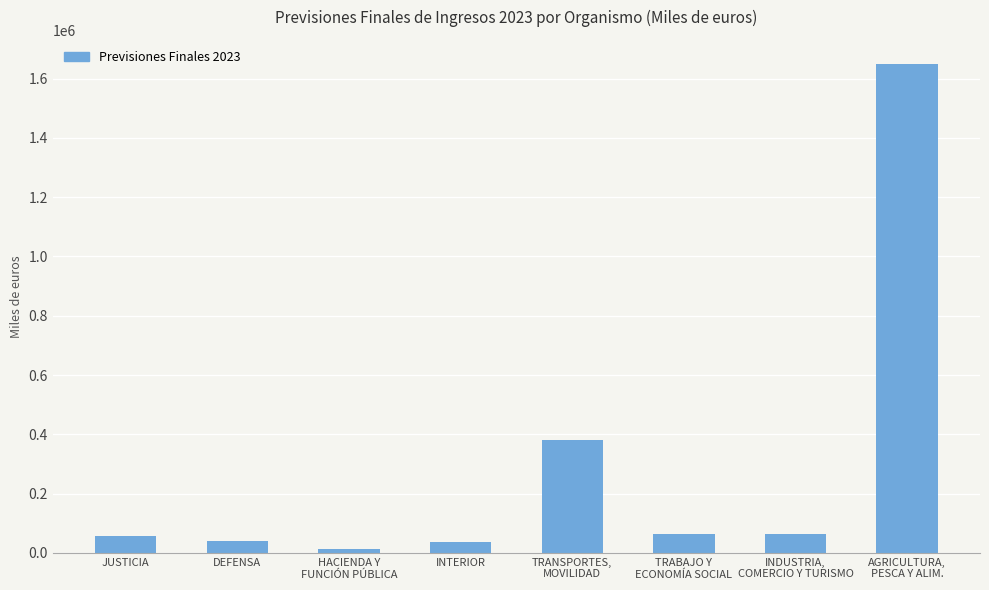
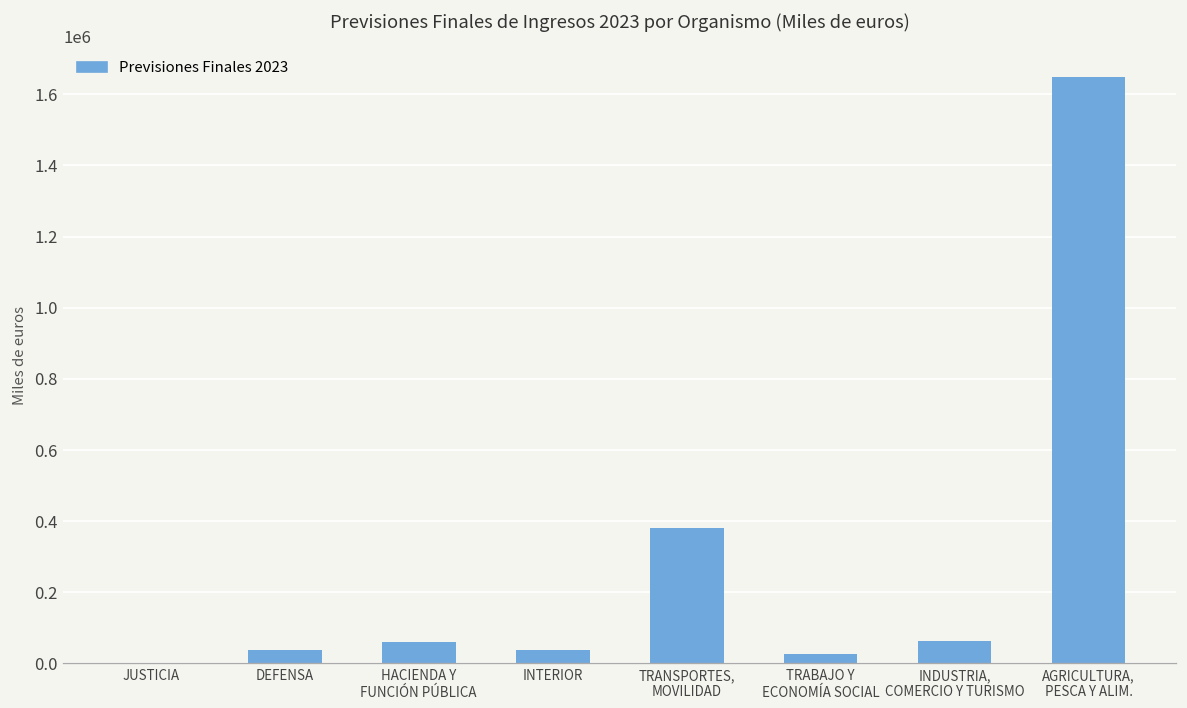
  {
-   "JUSTICIA": 60000,
+   "JUSTICIA": 0,
    "DEFENSA": 40000,
-   "HACIENDA Y FUNCIÓN PÚBLICA": 10000,
+   "HACIENDA Y FUNCIÓN PÚBLICA": 60000,
    "INTERIOR": 40000,
    "TRANSPORTES, MOVILIDAD": 380000,
-   "TRABAJO Y ECONOMÍA SOCIAL": 60000,
+   "TRABAJO Y ECONOMÍA SOCIAL": 30000,
    "INDUSTRIA, COMERCIO Y TURISMO": 60000,
    "AGRICULTURA, PESCA Y ALIM.": 1650000
  }
